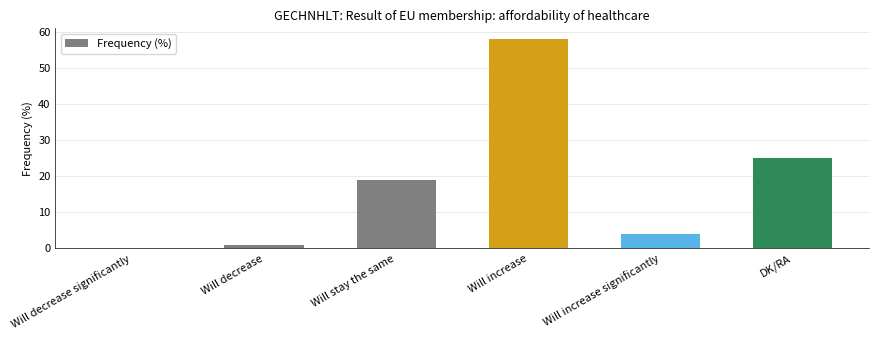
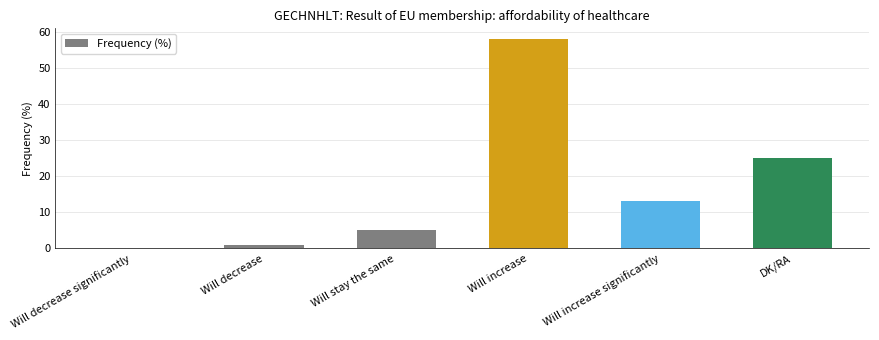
  {
    "Will decrease significantly": 0,
    "Will decrease": 1,
-   "Will stay the same": 19,
+   "Will stay the same": 5,
    "Will increase": 58,
-   "Will increase significantly": 4,
+   "Will increase significantly": 13,
    "DK/RA": 25
  }
